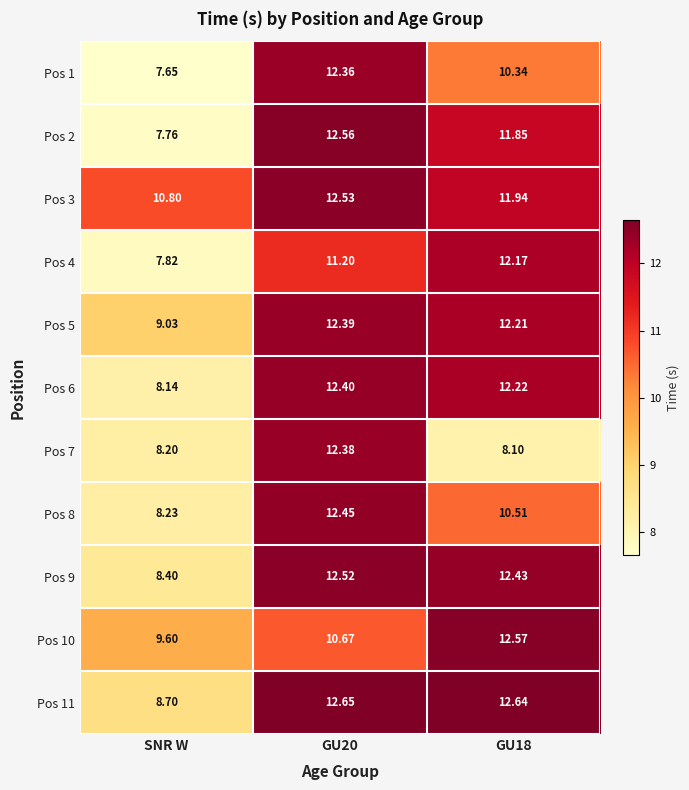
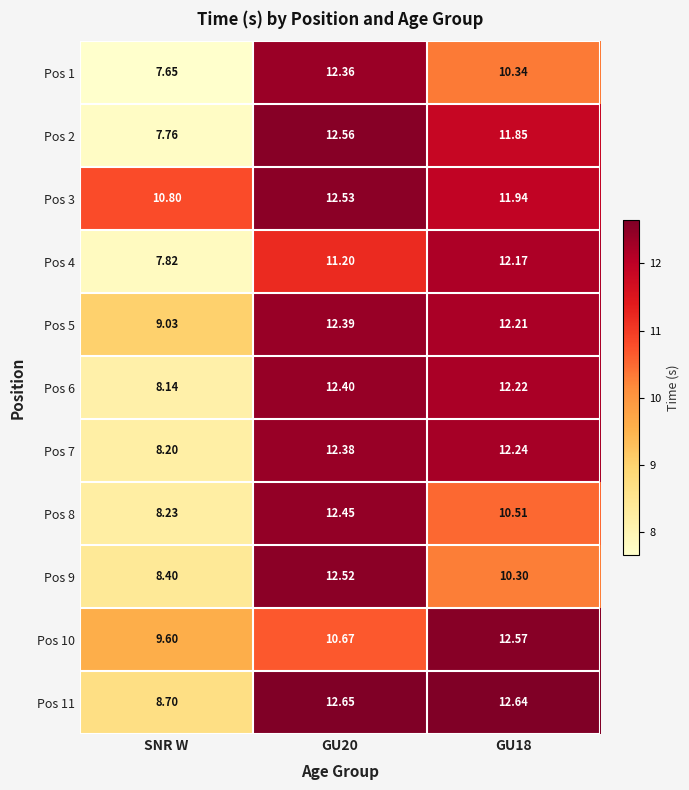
  {
    "Pos 1": {
      "SNR W": 7.65,
      "GU20": 12.36,
      "GU18": 10.34
    },
    "Pos 2": {
      "SNR W": 7.76,
      "GU20": 12.56,
      "GU18": 11.85
    },
    "Pos 3": {
      "SNR W": 10.80,
      "GU20": 12.53,
      "GU18": 11.94
    },
    "Pos 4": {
      "SNR W": 7.82,
      "GU20": 11.20,
      "GU18": 12.17
    },
    "Pos 5": {
      "SNR W": 9.03,
      "GU20": 12.39,
      "GU18": 12.21
    },
    "Pos 6": {
      "SNR W": 8.14,
      "GU20": 12.40,
      "GU18": 12.22
    },
    "Pos 7": {
      "SNR W": 8.20,
      "GU20": 12.38,
-     "GU18": 8.10
+     "GU18": 12.24
    },
    "Pos 8": {
      "SNR W": 8.23,
      "GU20": 12.45,
      "GU18": 10.51
    },
    "Pos 9": {
      "SNR W": 8.40,
      "GU20": 12.52,
-     "GU18": 12.43
+     "GU18": 10.30
    },
    "Pos 10": {
      "SNR W": 9.60,
      "GU20": 10.67,
      "GU18": 12.57
    },
    "Pos 11": {
      "SNR W": 8.70,
      "GU20": 12.65,
      "GU18": 12.64
    }
  }
